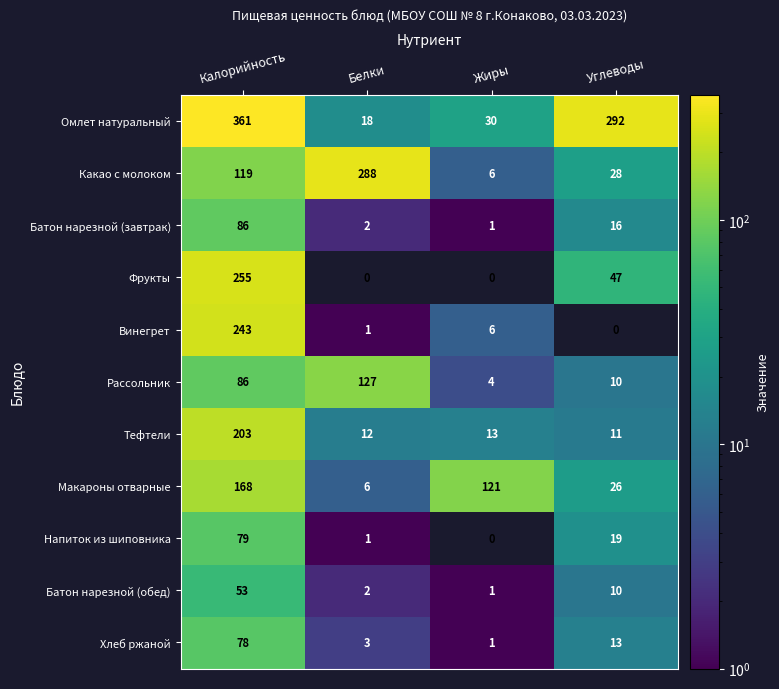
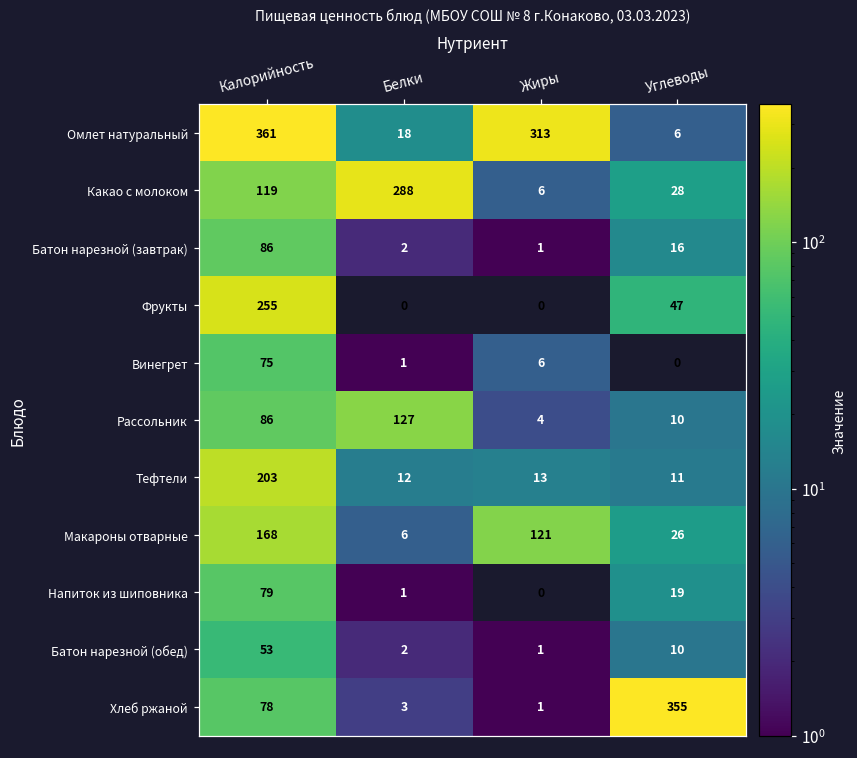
  {
    "Омлет натуральный": {
      "Калорийность": 361,
      "Белки": 18,
-     "Жиры": 30,
-     "Углеводы": 292
+     "Жиры": 313,
+     "Углеводы": 6
    },
    "Какао с молоком": {
      "Калорийность": 119,
      "Белки": 288,
      "Жиры": 6,
      "Углеводы": 28
    },
    "Батон нарезной (завтрак)": {
      "Калорийность": 86,
      "Белки": 2,
      "Жиры": 1,
      "Углеводы": 16
    },
    "Фрукты": {
      "Калорийность": 255,
      "Углеводы": 47
    },
    "Винегрет": {
-     "Калорийность": 243,
+     "Калорийность": 75,
      "Белки": 1,
      "Жиры": 6
    },
    "Рассольник": {
      "Калорийность": 86,
      "Белки": 127,
      "Жиры": 4,
      "Углеводы": 10
    },
    "Тефтели": {
      "Калорийность": 203,
      "Белки": 12,
      "Жиры": 13,
      "Углеводы": 11
    },
    "Макароны отварные": {
      "Калорийность": 168,
      "Белки": 6,
      "Жиры": 121,
      "Углеводы": 26
    },
    "Напиток из шиповника": {
      "Калорийность": 79,
      "Белки": 1,
      "Углеводы": 19
    },
    "Батон нарезной (обед)": {
      "Калорийность": 53,
      "Белки": 2,
      "Жиры": 1,
      "Углеводы": 10
    },
    "Хлеб ржаной": {
      "Калорийность": 78,
      "Белки": 3,
      "Жиры": 1,
-     "Углеводы": 13
+     "Углеводы": 355
    }
  }
